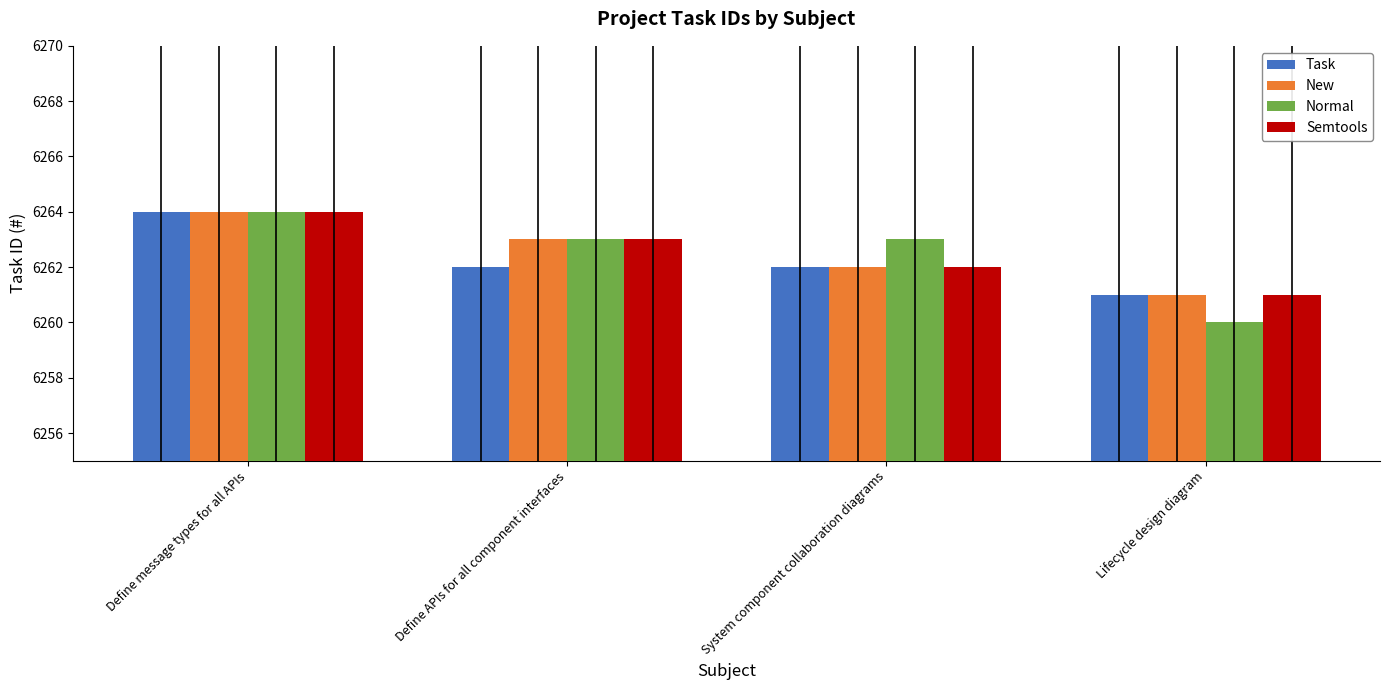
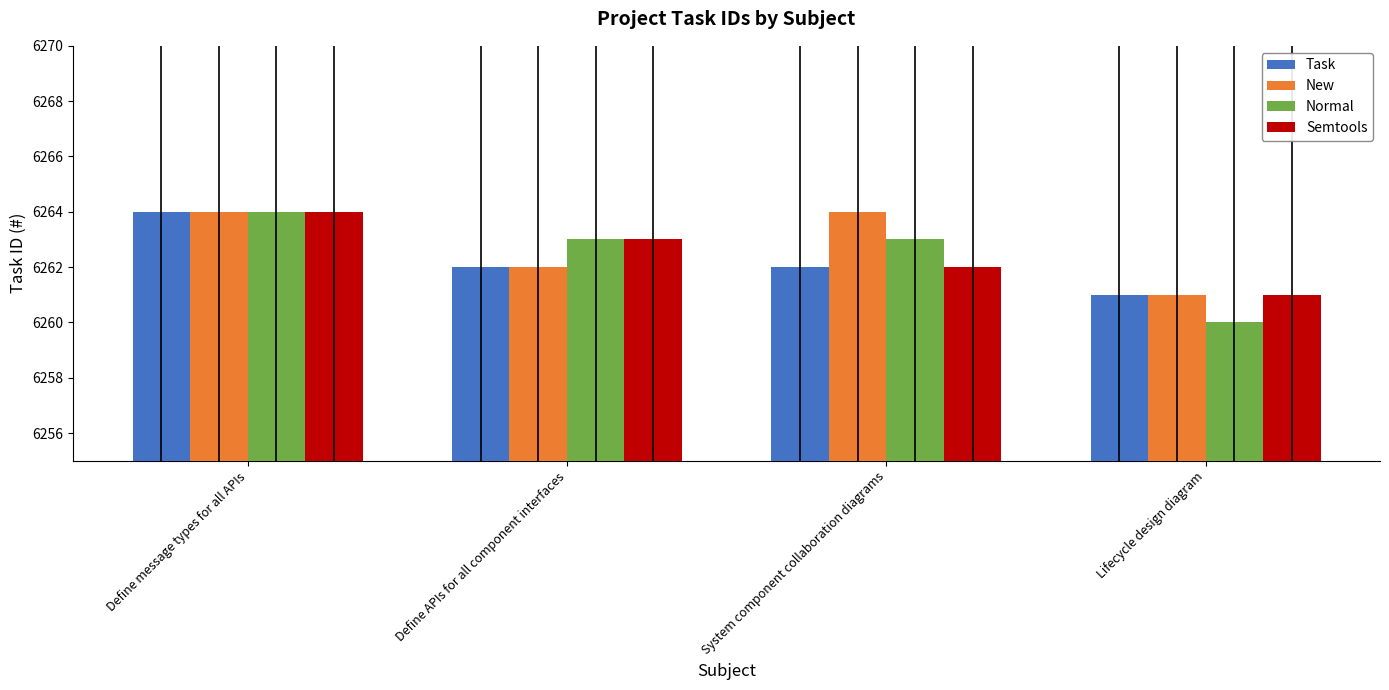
  {
    "Task": {
      "Define message types for all APIs": 6264,
      "Define APIs for all component interfaces": 6262,
      "System component collaboration diagrams": 6262,
      "Lifecycle design diagram": 6261
    },
    "New": {
      "Define message types for all APIs": 6264,
-     "Define APIs for all component interfaces": 6263,
-     "System component collaboration diagrams": 6262,
+     "Define APIs for all component interfaces": 6262,
+     "System component collaboration diagrams": 6264,
      "Lifecycle design diagram": 6261
    },
    "Normal": {
      "Define message types for all APIs": 6264,
      "Define APIs for all component interfaces": 6263,
      "System component collaboration diagrams": 6263,
      "Lifecycle design diagram": 6260
    },
    "Semtools": {
      "Define message types for all APIs": 6264,
      "Define APIs for all component interfaces": 6263,
      "System component collaboration diagrams": 6262,
      "Lifecycle design diagram": 6261
    }
  }
